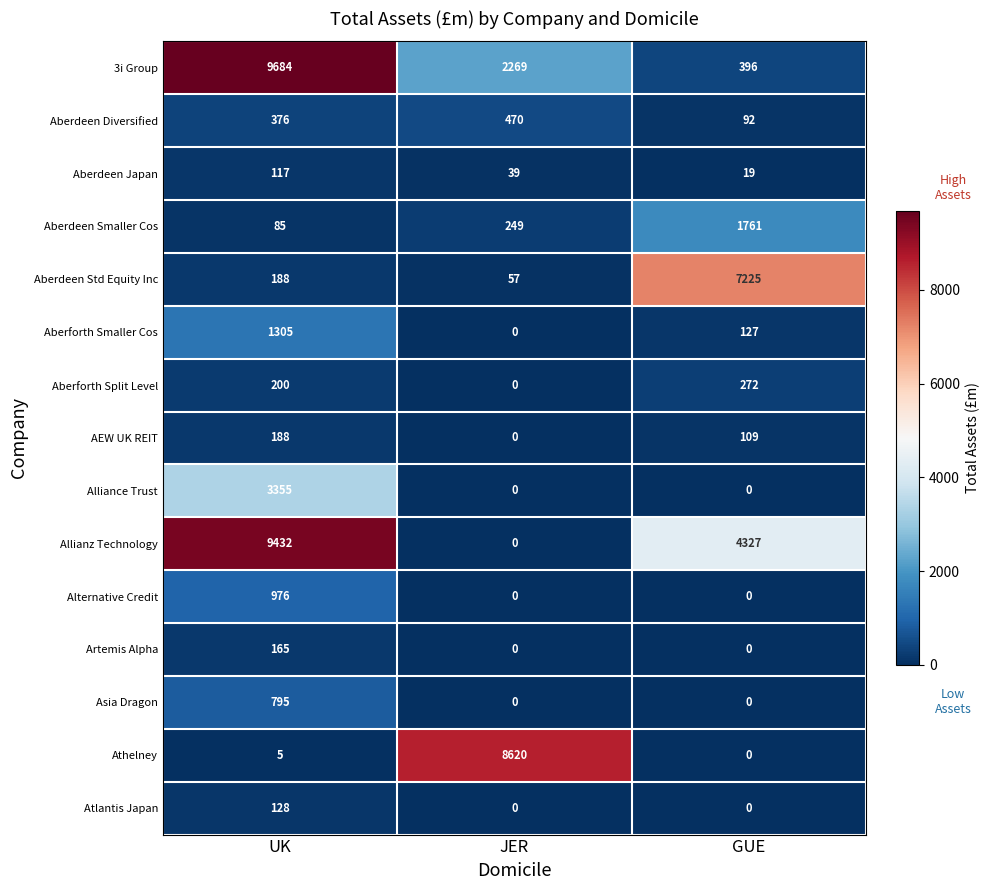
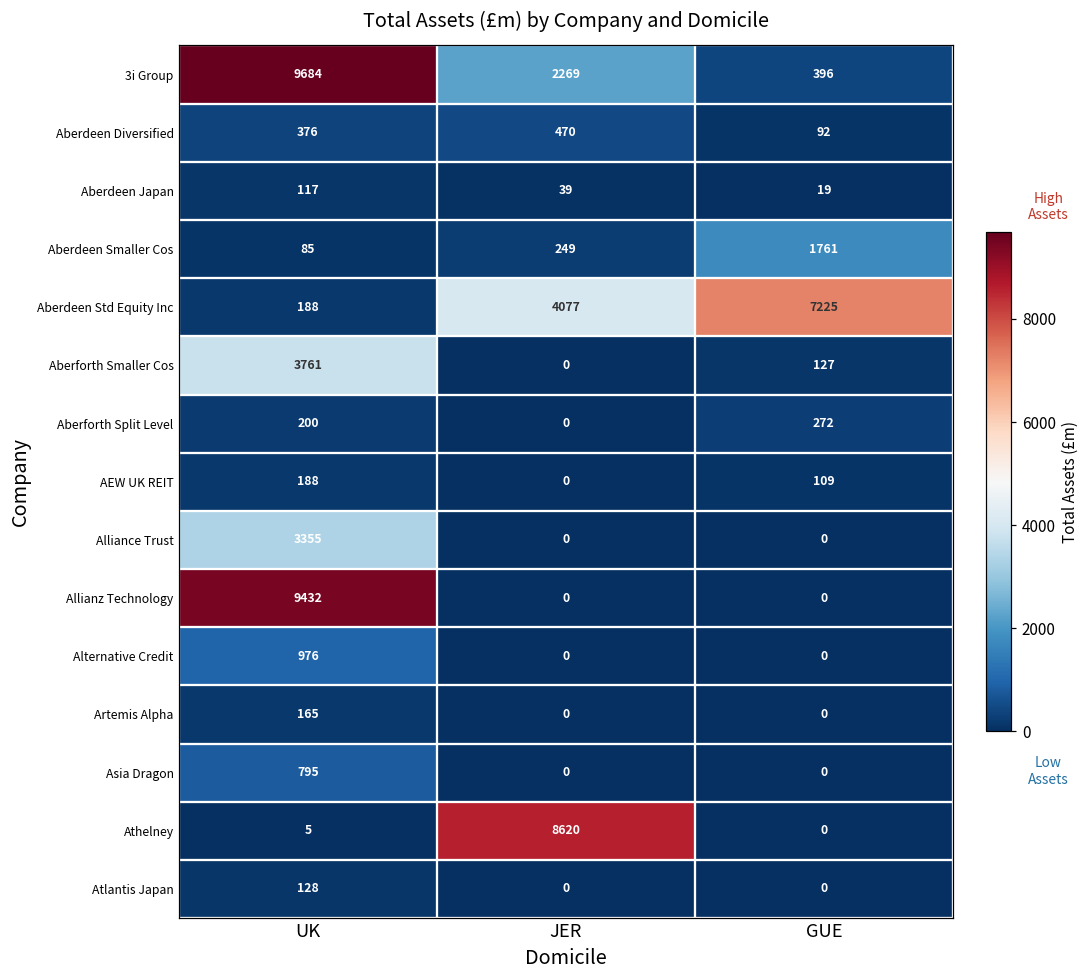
  {
    "3i Group": {
      "UK": 9684,
      "JER": 2269,
      "GUE": 396
    },
    "Aberdeen Diversified": {
      "UK": 376,
      "JER": 470,
      "GUE": 92
    },
    "Aberdeen Japan": {
      "UK": 117,
      "JER": 39,
      "GUE": 19
    },
    "Aberdeen Smaller Cos": {
      "UK": 85,
      "JER": 249,
      "GUE": 1761
    },
    "Aberdeen Std Equity Inc": {
      "UK": 188,
-     "JER": 57,
+     "JER": 4077,
      "GUE": 7225
    },
    "Aberforth Smaller Cos": {
-     "UK": 1305,
+     "UK": 3761,
      "JER": 0,
      "GUE": 127
    },
    "Aberforth Split Level": {
      "UK": 200,
      "JER": 0,
      "GUE": 272
    },
    "AEW UK REIT": {
      "UK": 188,
      "JER": 0,
      "GUE": 109
    },
    "Alliance Trust": {
      "UK": 3355,
      "JER": 0,
      "GUE": 0
    },
    "Allianz Technology": {
      "UK": 9432,
      "JER": 0,
-     "GUE": 4327
+     "GUE": 0
    },
    "Alternative Credit": {
      "UK": 976,
      "JER": 0,
      "GUE": 0
    },
    "Artemis Alpha": {
      "UK": 165,
      "JER": 0,
      "GUE": 0
    },
    "Asia Dragon": {
      "UK": 795,
      "JER": 0,
      "GUE": 0
    },
    "Athelney": {
      "UK": 5,
      "JER": 8620,
      "GUE": 0
    },
    "Atlantis Japan": {
      "UK": 128,
      "JER": 0,
      "GUE": 0
    }
  }
